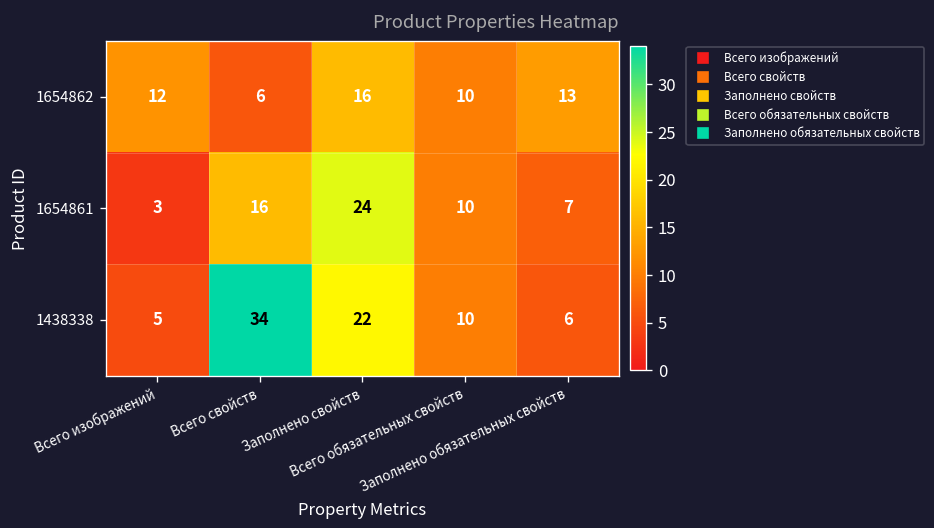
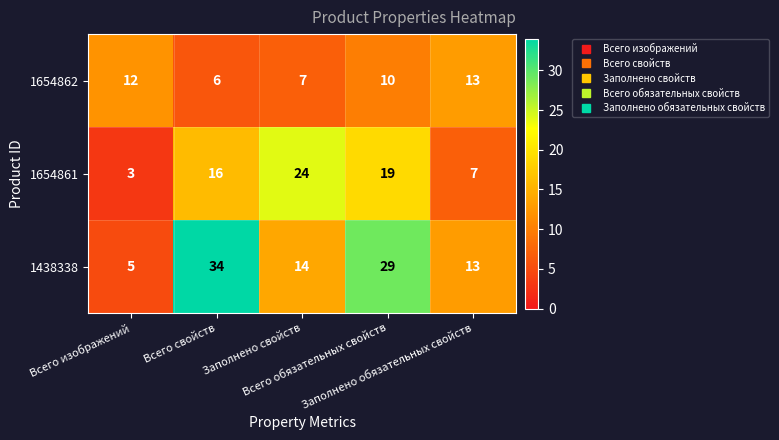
  {
    "1654862": {
      "Всего изображений": 12,
      "Всего свойств": 6,
-     "Заполнено свойств": 16,
+     "Заполнено свойств": 7,
      "Всего обязательных свойств": 10,
      "Заполнено обязательных свойств": 13
    },
    "1654861": {
      "Всего изображений": 3,
      "Всего свойств": 16,
      "Заполнено свойств": 24,
-     "Всего обязательных свойств": 10,
+     "Всего обязательных свойств": 19,
      "Заполнено обязательных свойств": 7
    },
    "1438338": {
      "Всего изображений": 5,
      "Всего свойств": 34,
-     "Заполнено свойств": 22,
-     "Всего обязательных свойств": 10,
-     "Заполнено обязательных свойств": 6
+     "Заполнено свойств": 14,
+     "Всего обязательных свойств": 29,
+     "Заполнено обязательных свойств": 13
    }
  }
